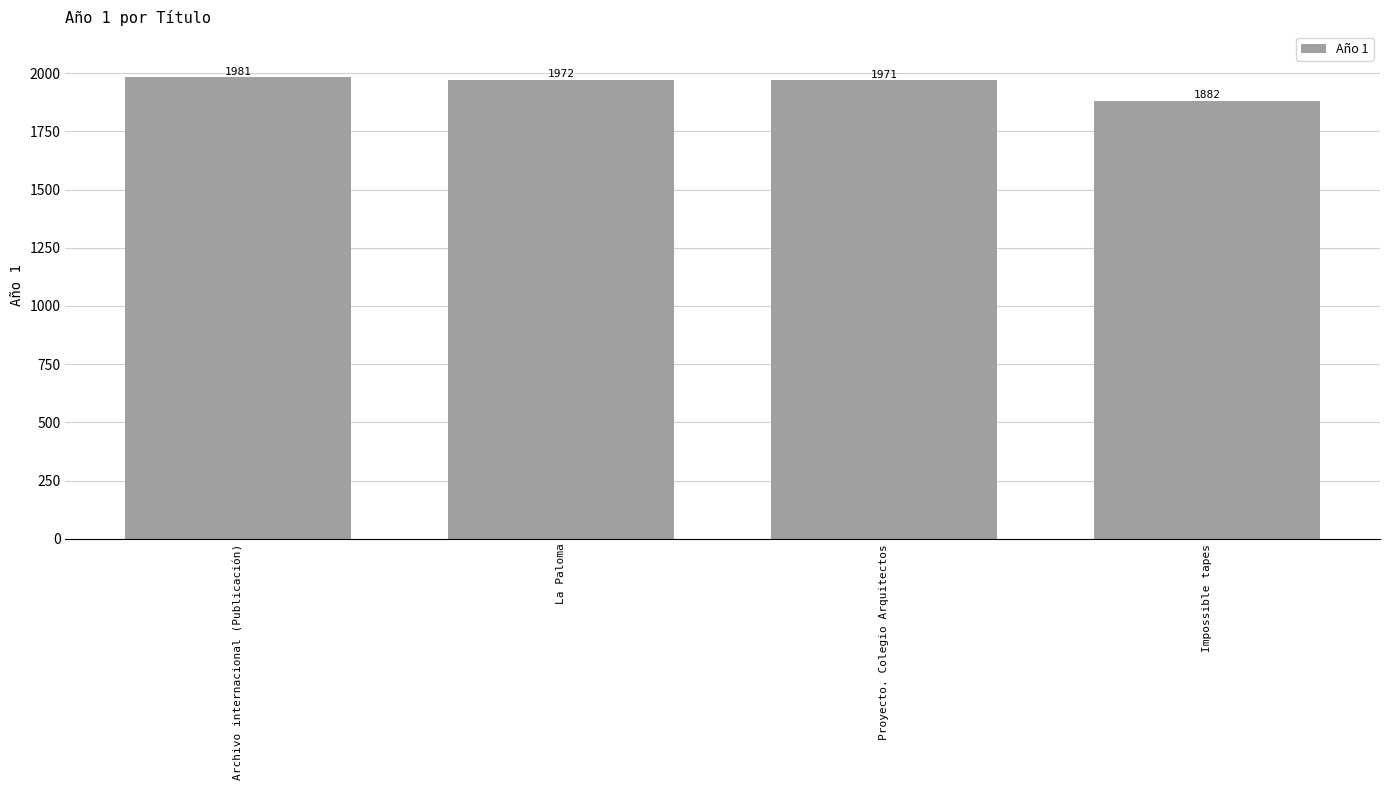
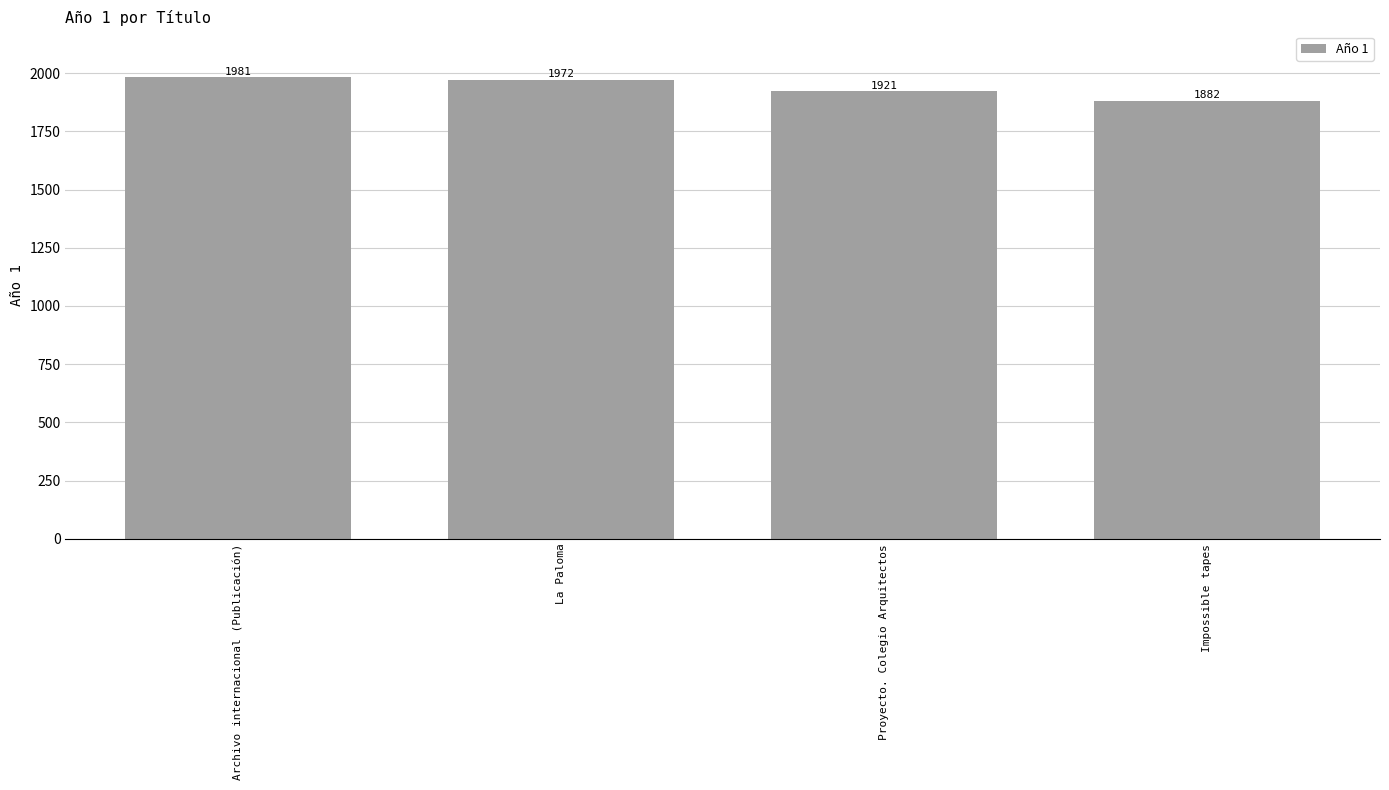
  {
    "Archivo internacional (Publicación)": 1981,
    "La Paloma": 1972,
-   "Proyecto. Colegio Arquitectos": 1971,
+   "Proyecto. Colegio Arquitectos": 1921,
    "Impossible tapes": 1882
  }
